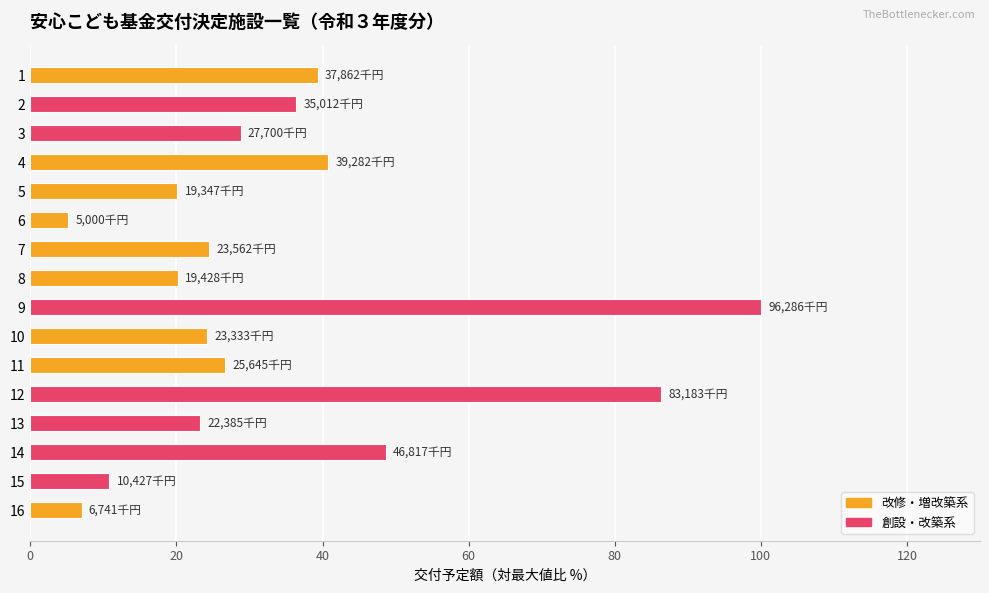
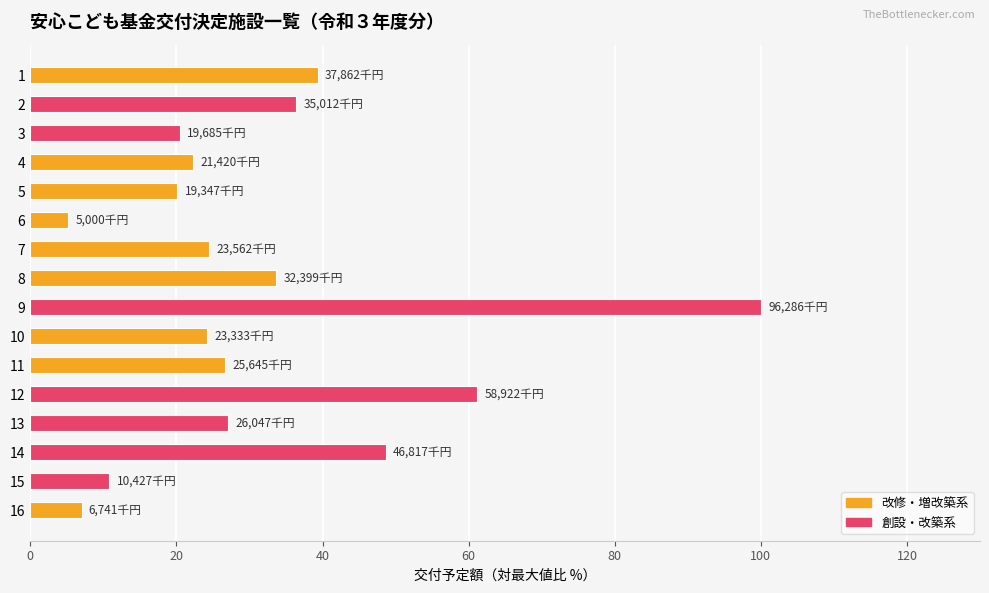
  {
-   "3": "27,700",
-   "4": "39,282",
-   "8": "19,428",
-   "12": "83,183",
-   "13": "22,385"
+   "3": "19,685",
+   "4": "21,420",
+   "8": "32,399",
+   "12": "58,922",
+   "13": "26,047"
  }
